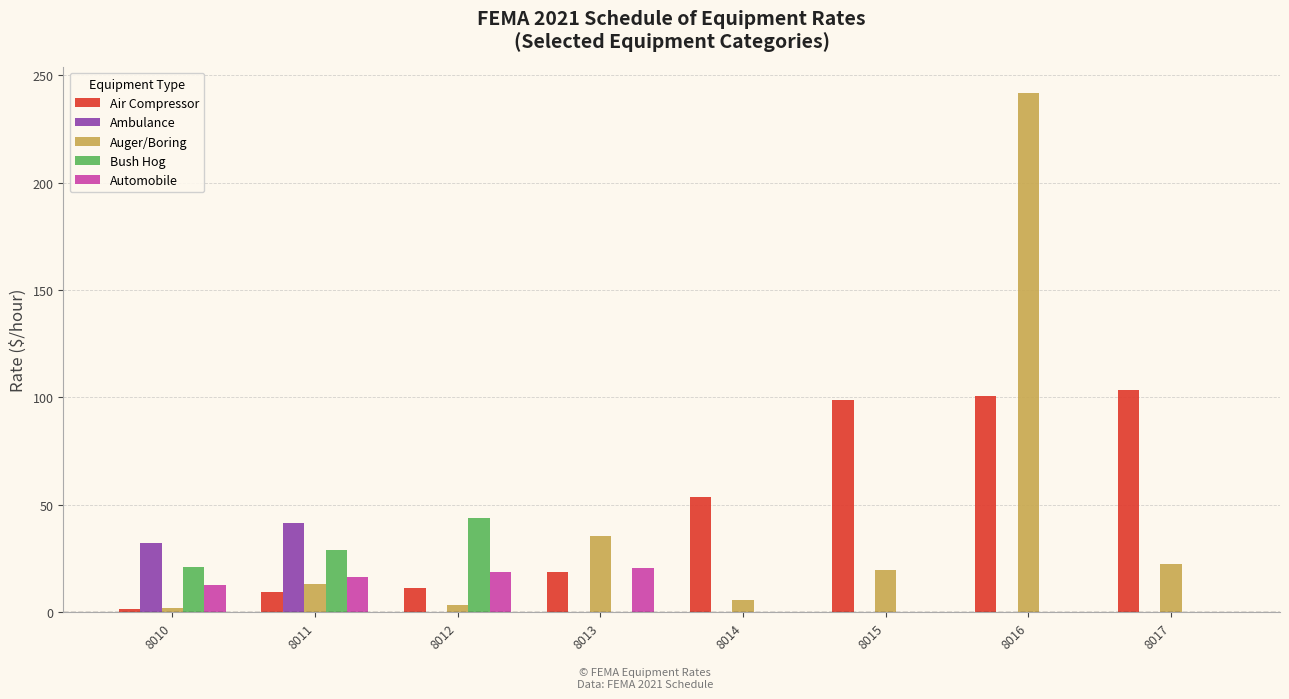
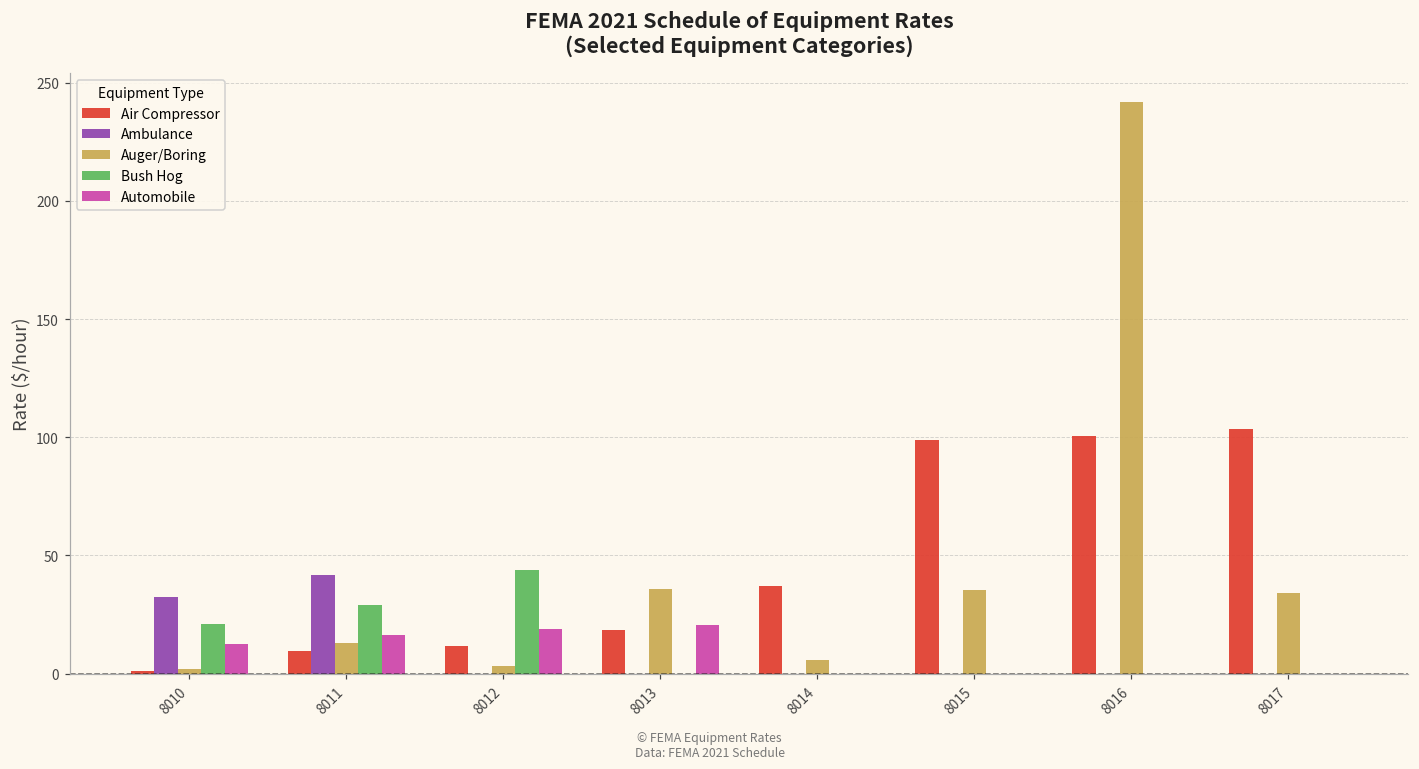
  {
    "Air Compressor": {
      "8010": 1,
      "8011": 10,
      "8012": 12,
      "8013": 19,
-     "8014": 54,
+     "8014": 37,
      "8015": 99,
      "8016": 101,
      "8017": 103
    },
    "Ambulance": {
      "8010": 32,
      "8011": 42,
      "8012": 0,
      "8013": 0,
      "8014": 0,
      "8015": 0,
      "8016": 0,
      "8017": 0
    },
    "Auger/Boring": {
      "8010": 2,
      "8011": 13,
      "8012": 3,
      "8013": 36,
      "8014": 6,
-     "8015": 20,
+     "8015": 35,
      "8016": 242,
-     "8017": 22
+     "8017": 34
    },
    "Bush Hog": {
      "8010": 21,
      "8011": 29,
      "8012": 44,
      "8013": 0,
      "8014": 0,
      "8015": 0,
      "8016": 0,
      "8017": 0
    },
    "Automobile": {
      "8010": 13,
      "8011": 16,
      "8012": 19,
      "8013": 21,
      "8014": 0,
      "8015": 0,
      "8016": 0,
      "8017": 0
    }
  }
